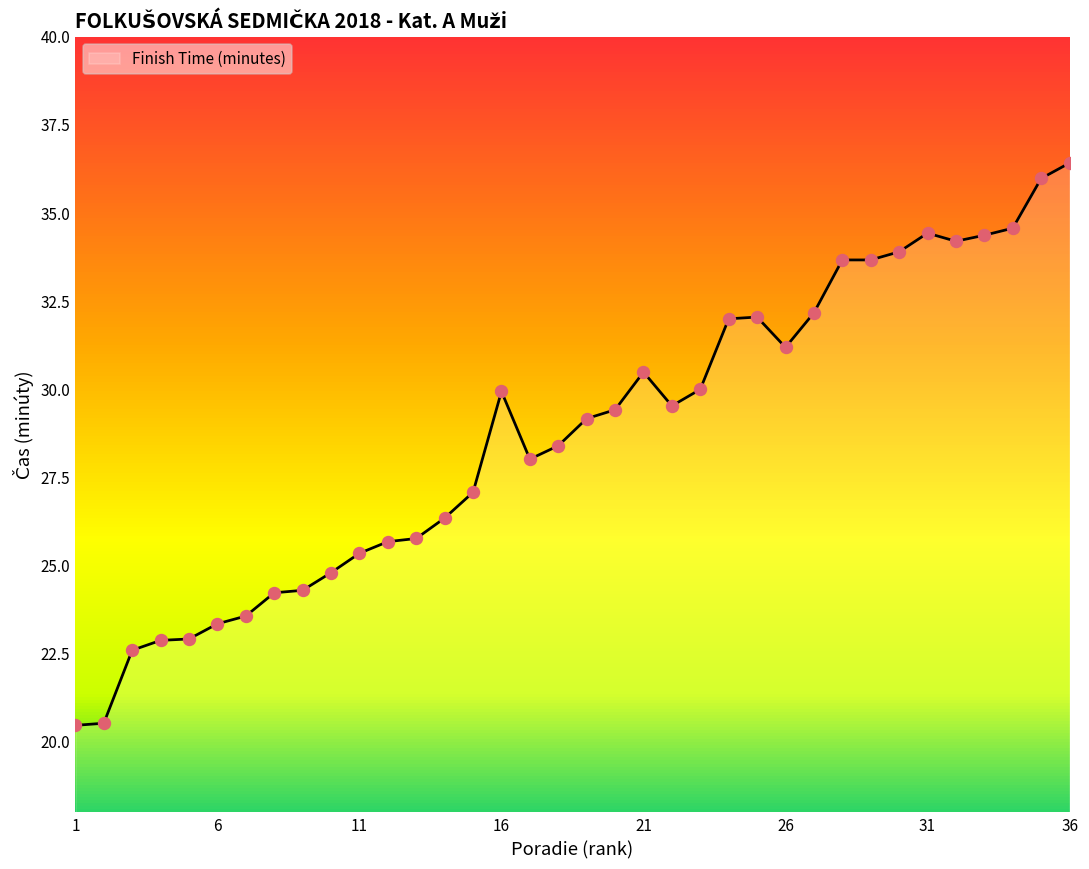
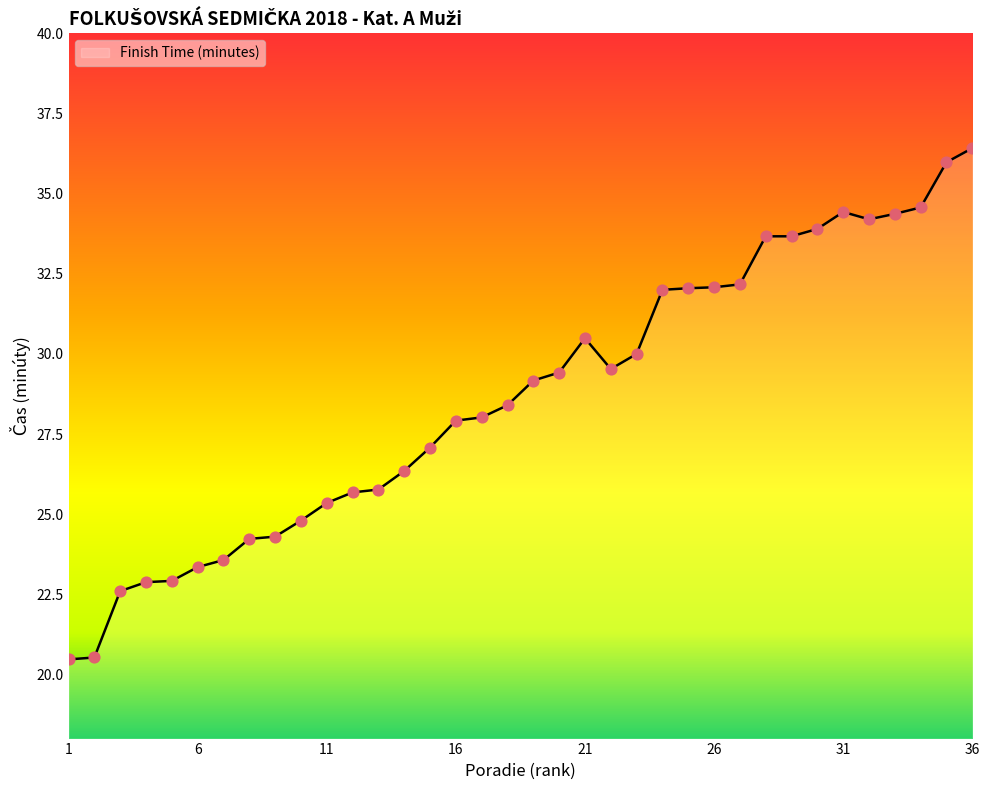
  {
    "1": 20.5,
    "6": 23.4,
    "11": 25.4,
-   "16": 29.9,
+   "16": 27.9,
    "21": 30.5,
-   "26": 31.2,
+   "26": 32.1,
    "31": 34.4,
    "36": 36.4
  }
